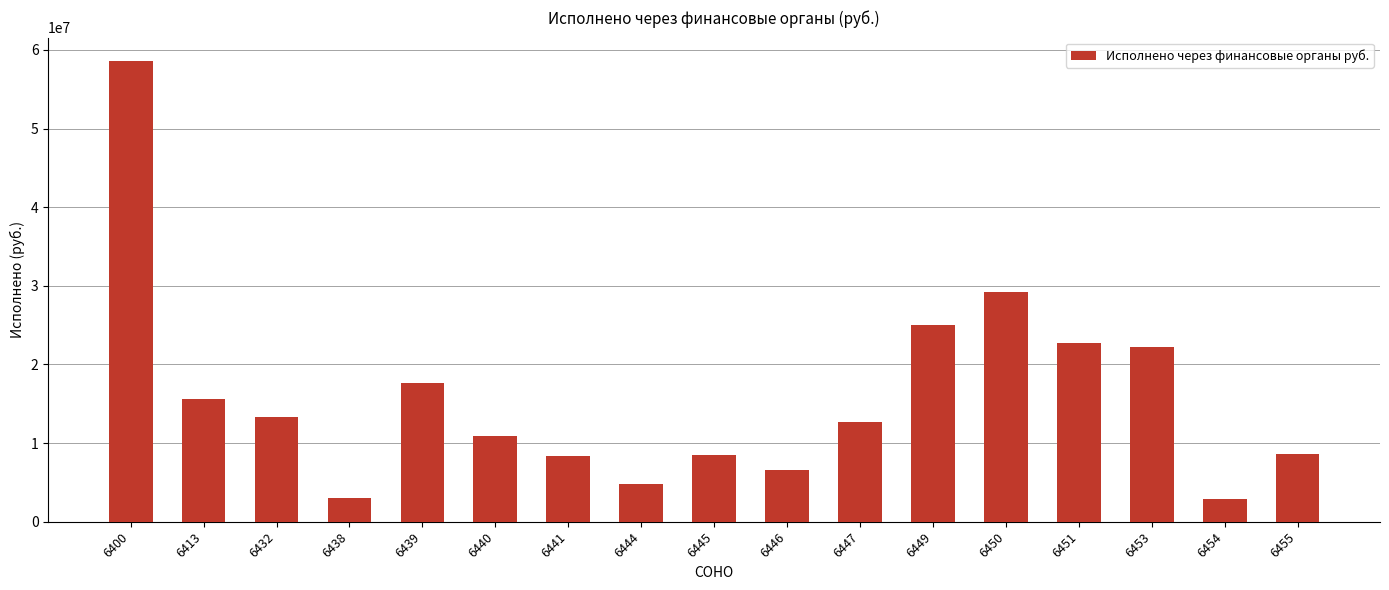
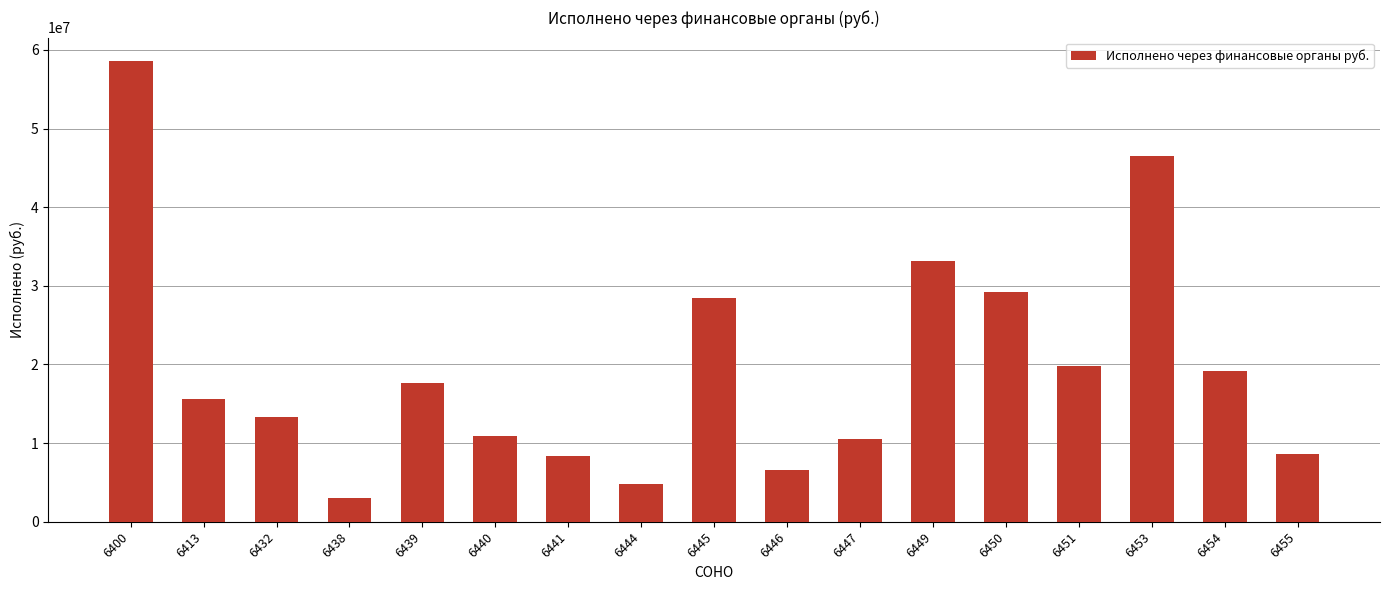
  {
    "6400": 59000000,
    "6413": 16000000,
    "6432": 13000000,
    "6438": 3000000,
    "6439": 18000000,
    "6440": 11000000,
    "6441": 8000000,
    "6444": 5000000,
-   "6445": 8000000,
+   "6445": 29000000,
    "6446": 7000000,
-   "6447": 13000000,
-   "6449": 25000000,
+   "6447": 11000000,
+   "6449": 33000000,
    "6450": 29000000,
-   "6451": 23000000,
-   "6453": 22000000,
-   "6454": 3000000,
+   "6451": 20000000,
+   "6453": 47000000,
+   "6454": 19000000,
    "6455": 9000000
  }
